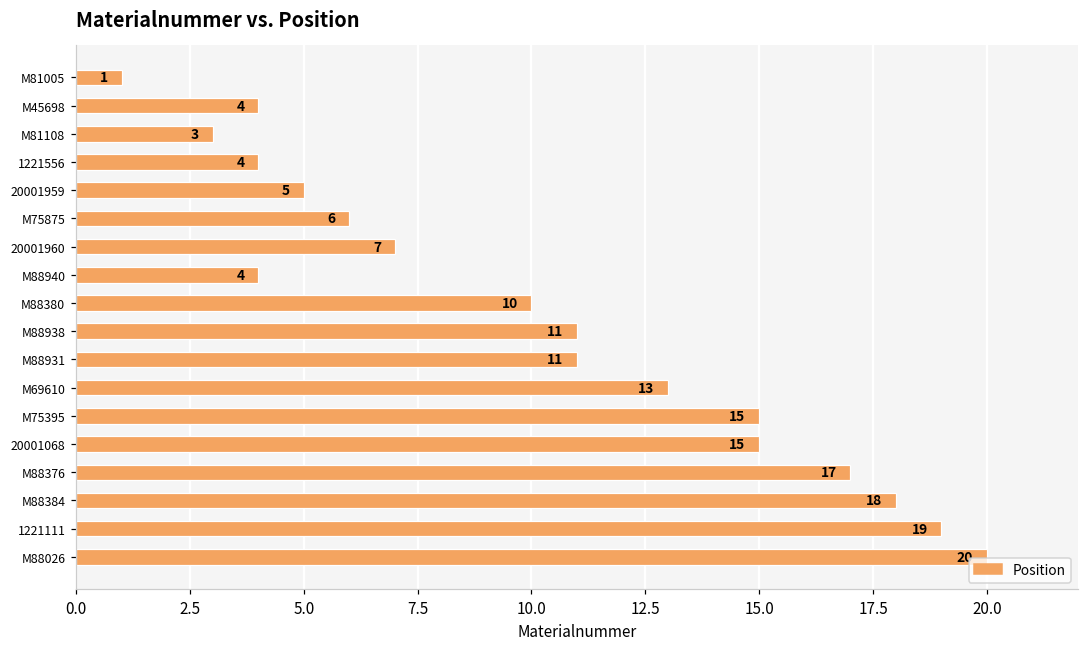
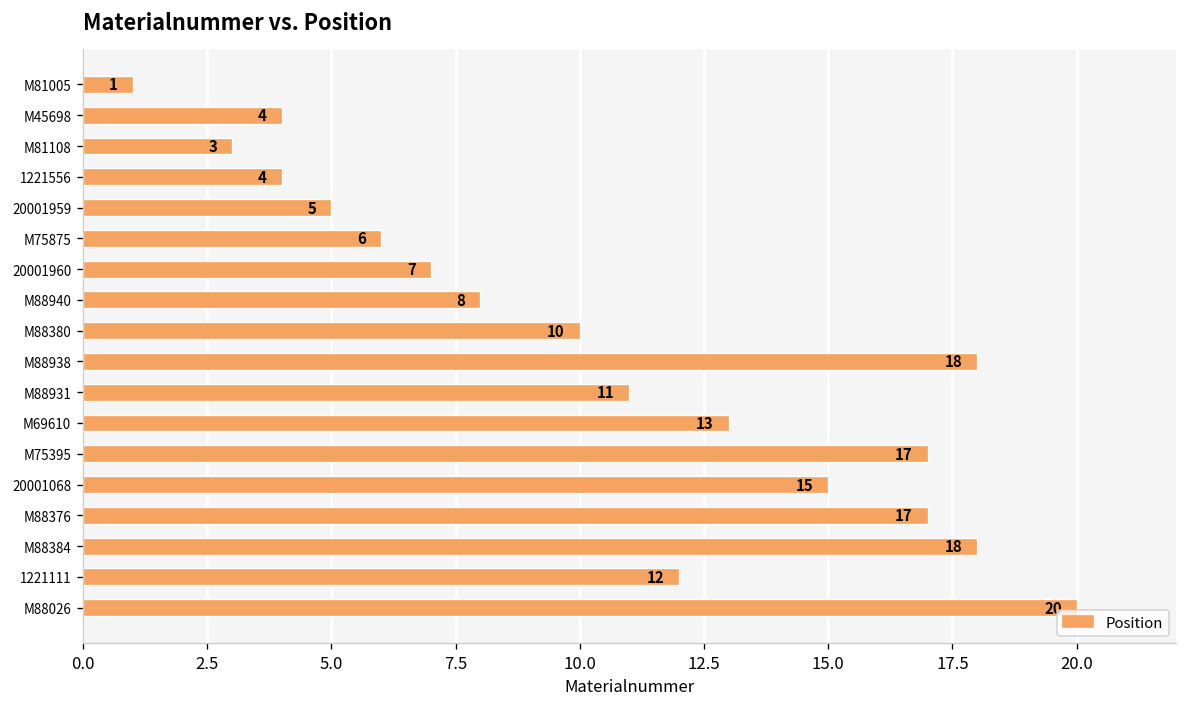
  {
    "M81005": 1,
    "M45698": 4,
    "M81108": 3,
    "1221556": 4,
    "20001959": 5,
    "M75875": 6,
    "20001960": 7,
-   "M88940": 4,
+   "M88940": 8,
    "M88380": 10,
-   "M88938": 11,
+   "M88938": 18,
    "M88931": 11,
    "M69610": 13,
-   "M75395": 15,
+   "M75395": 17,
    "20001068": 15,
    "M88376": 17,
    "M88384": 18,
-   "1221111": 19
+   "1221111": 12
  }
